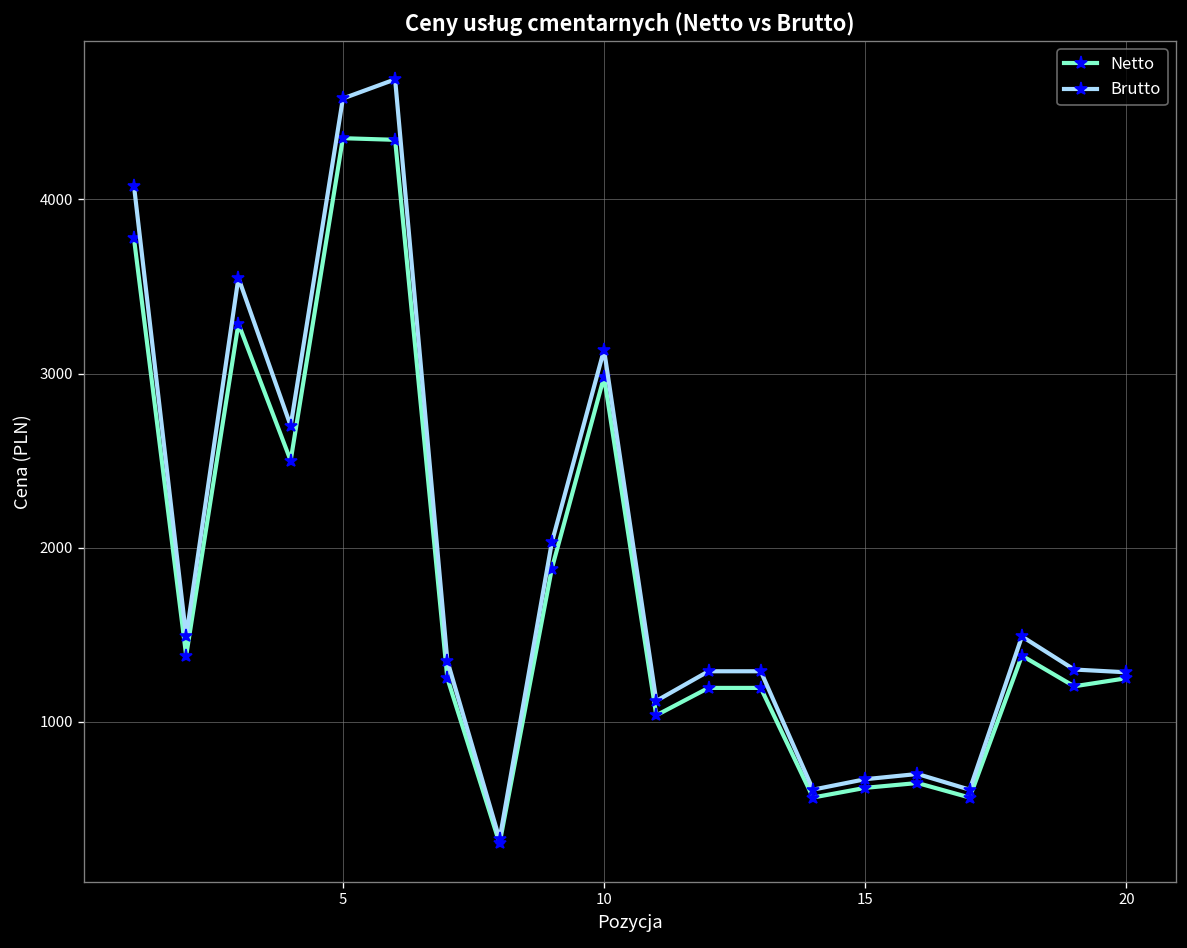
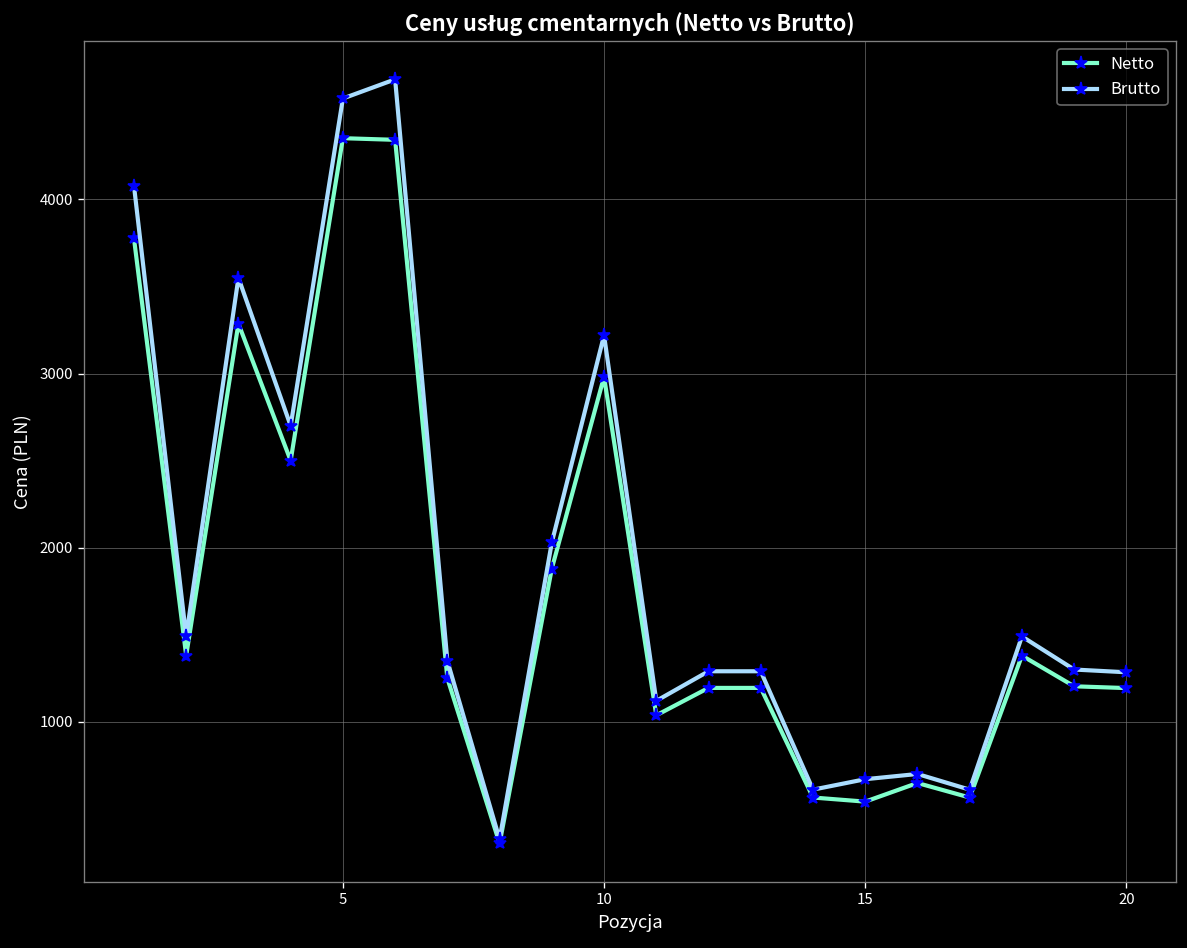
  {
    "Netto": {
      "5": 4350,
      "10": 2980,
-     "15": 620,
-     "20": 1250
+     "15": 540,
+     "20": 1190
    },
    "Brutto": {
      "5": 4580,
-     "10": 3140,
+     "10": 3220,
      "15": 670,
      "20": 1280
    }
  }
